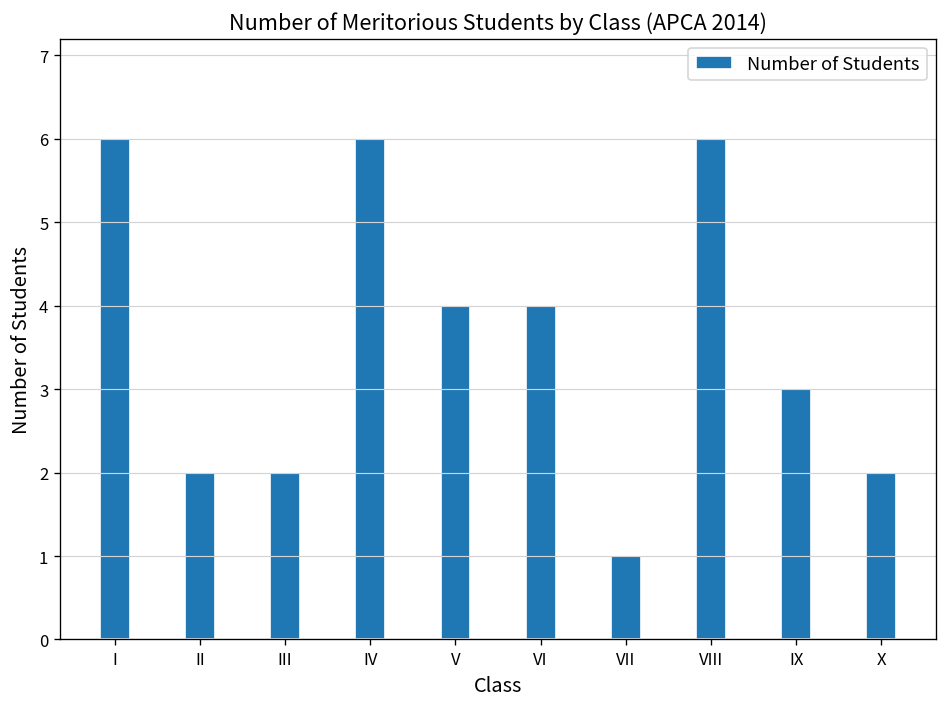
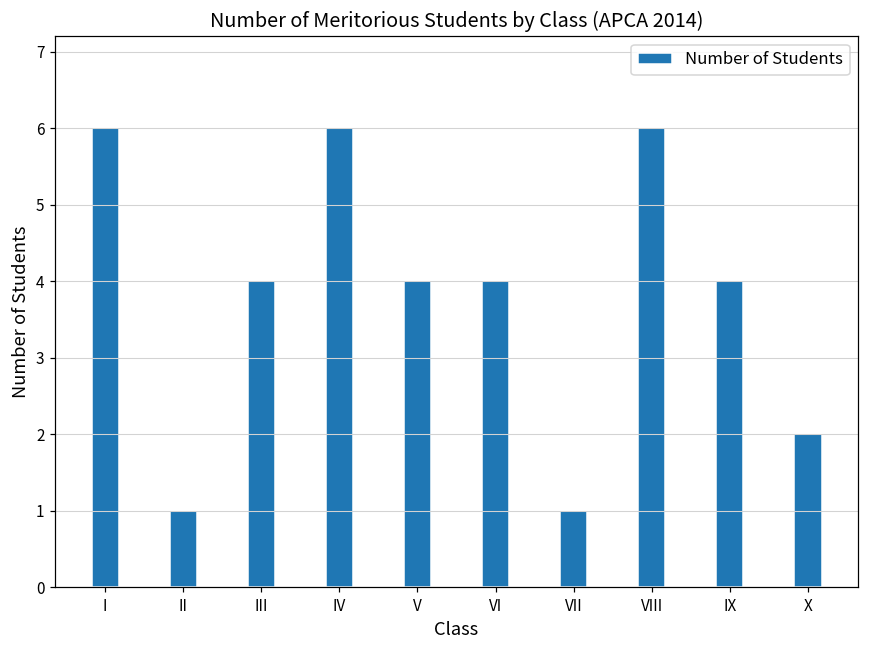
  {
    "I": 6,
-   "II": 2,
-   "III": 2,
+   "II": 1,
+   "III": 4,
    "IV": 6,
    "V": 4,
    "VI": 4,
    "VII": 1,
    "VIII": 6,
-   "IX": 3,
+   "IX": 4,
    "X": 2
  }
